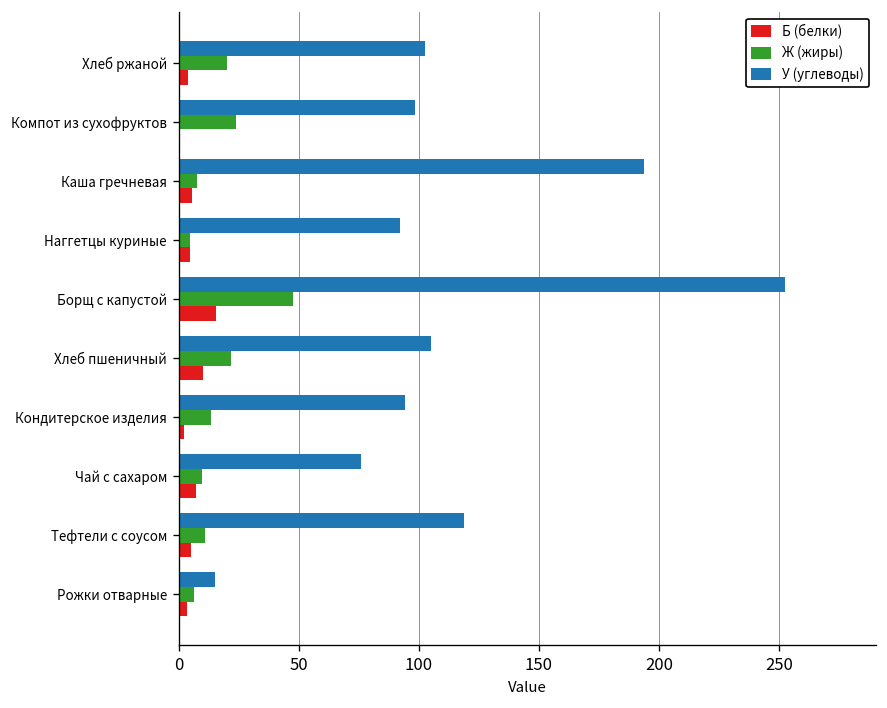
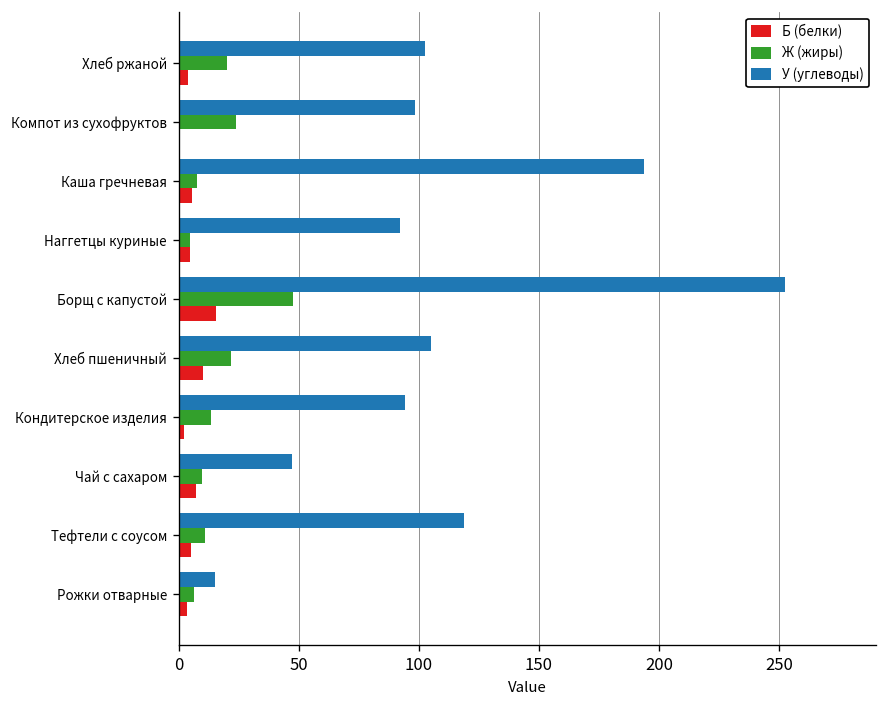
  {
    "Б (белки)": {
      "Хлеб ржаной": 4,
      "Каша гречневая": 6,
      "Наггетцы куриные": 5,
      "Борщ с капустой": 16,
      "Хлеб пшеничный": 10,
      "Кондитерское изделия": 2,
      "Чай с сахаром": 7,
      "Тефтели с соусом": 5,
      "Рожки отварные": 4
    },
    "Ж (жиры)": {
      "Хлеб ржаной": 20,
      "Компот из сухофруктов": 24,
      "Каша гречневая": 8,
      "Наггетцы куриные": 5,
      "Борщ с капустой": 48,
      "Хлеб пшеничный": 22,
      "Кондитерское изделия": 14,
      "Чай с сахаром": 10,
      "Тефтели с соусом": 11,
      "Рожки отварные": 7
    },
    "У (углеводы)": {
      "Хлеб ржаной": 102,
      "Компот из сухофруктов": 99,
      "Каша гречневая": 194,
      "Наггетцы куриные": 92,
      "Борщ с капустой": 253,
      "Хлеб пшеничный": 105,
      "Кондитерское изделия": 94,
-     "Чай с сахаром": 76,
+     "Чай с сахаром": 47,
      "Тефтели с соусом": 119,
      "Рожки отварные": 15
    }
  }
